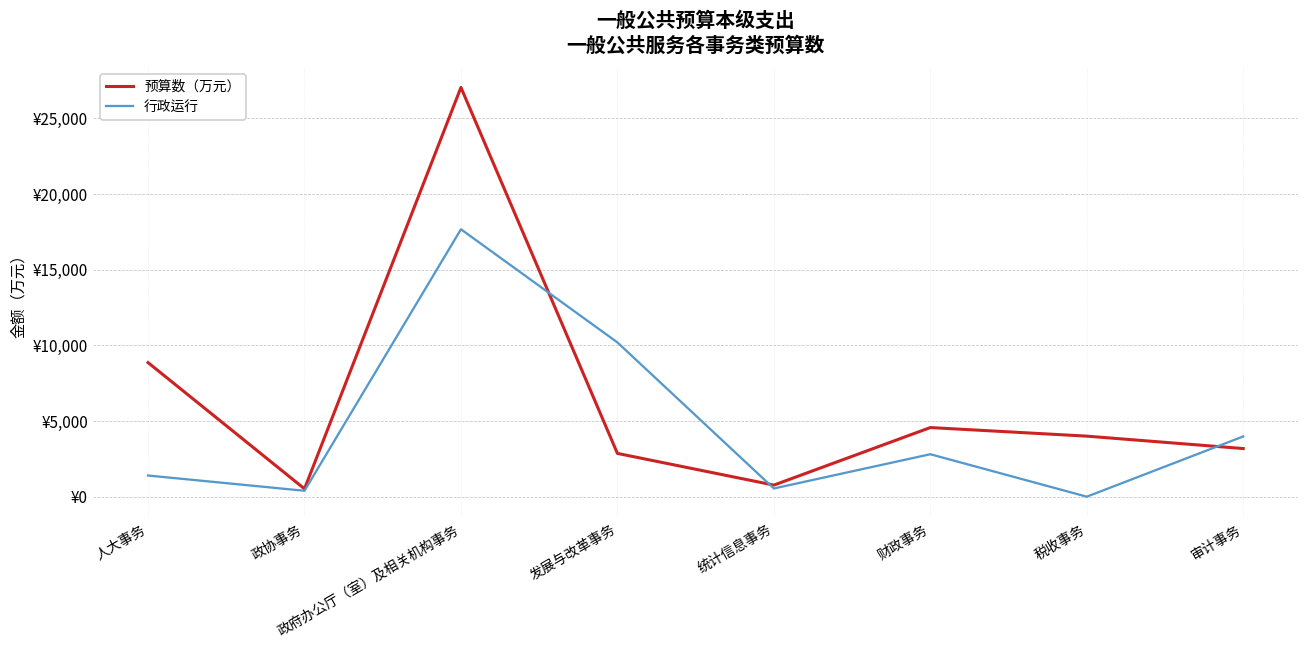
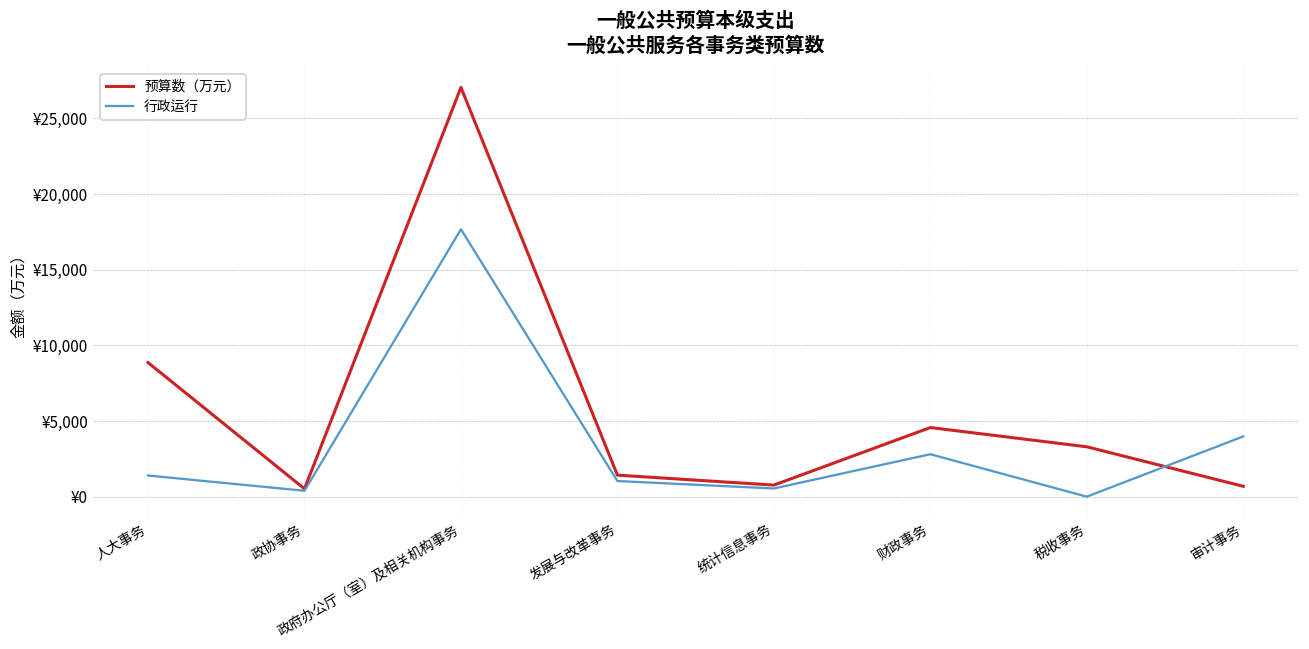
  {
    "预算数（万元）": {
      "人大事务": "¥8,900",
      "政府办公厅（室）及相关机构事务": "¥27,000",
-     "发展与改革事务": "¥2,900",
+     "发展与改革事务": "¥1,400",
      "统计信息事务": "¥800",
      "财政事务": "¥4,600",
-     "税收事务": "¥4,000",
-     "审计事务": "¥3,200"
+     "税收事务": "¥3,300",
+     "审计事务": "¥700"
    },
    "行政运行": {
      "人大事务": "¥1,400",
      "政府办公厅（室）及相关机构事务": "¥17,700",
-     "发展与改革事务": "¥10,200",
+     "发展与改革事务": "¥1,000",
      "统计信息事务": "¥500",
      "财政事务": "¥2,800",
      "税收事务": "¥0",
      "审计事务": "¥4,000"
    }
  }
